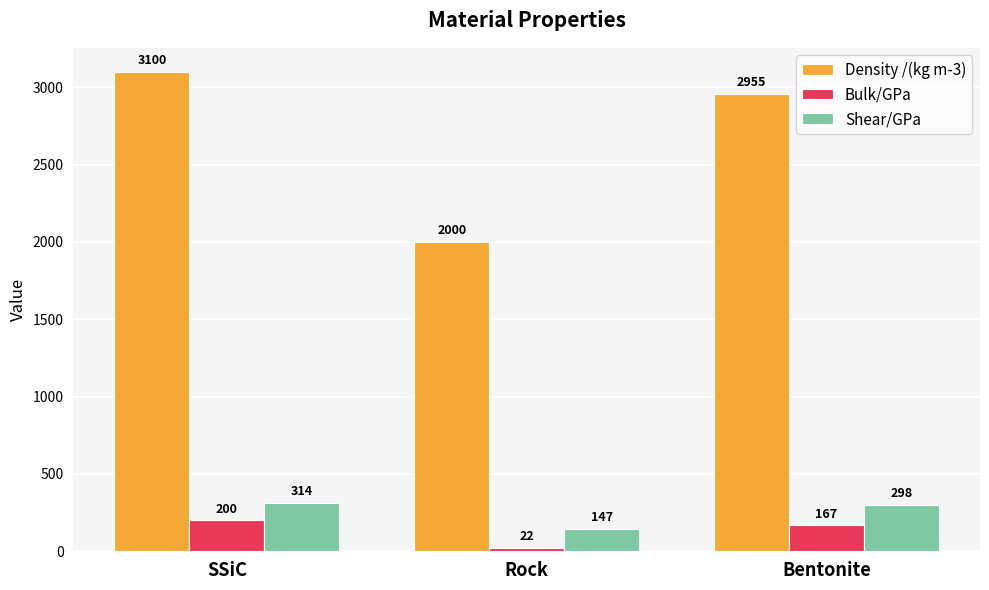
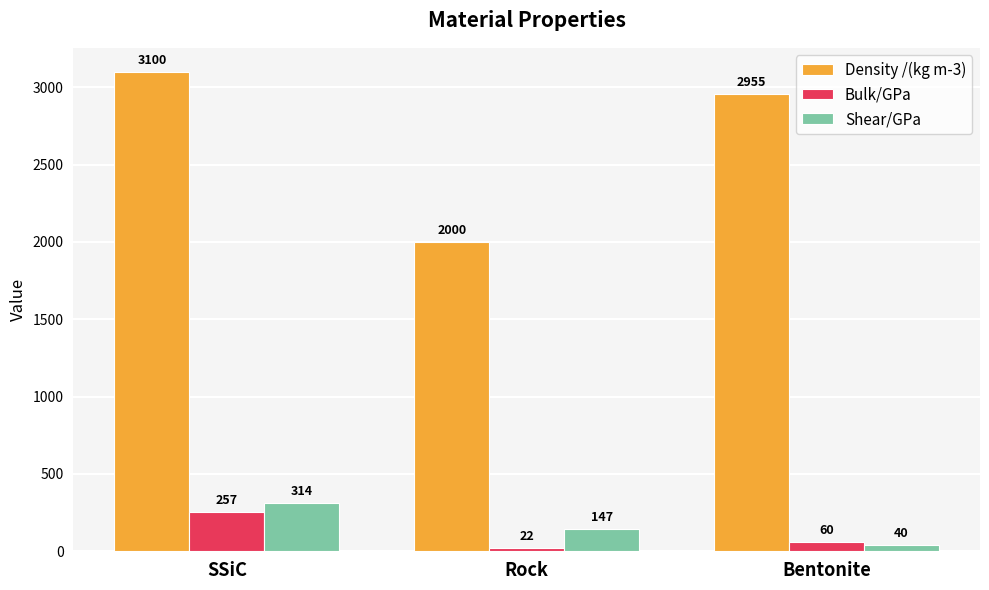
  {
    "Density /(kg m-3)": {
      "SSiC": 3100,
      "Rock": 2000,
      "Bentonite": 2955
    },
    "Bulk/GPa": {
-     "SSiC": 200,
+     "SSiC": 257,
      "Rock": 22,
-     "Bentonite": 167
+     "Bentonite": 60
    },
    "Shear/GPa": {
      "SSiC": 314,
      "Rock": 147,
-     "Bentonite": 298
+     "Bentonite": 40
    }
  }
